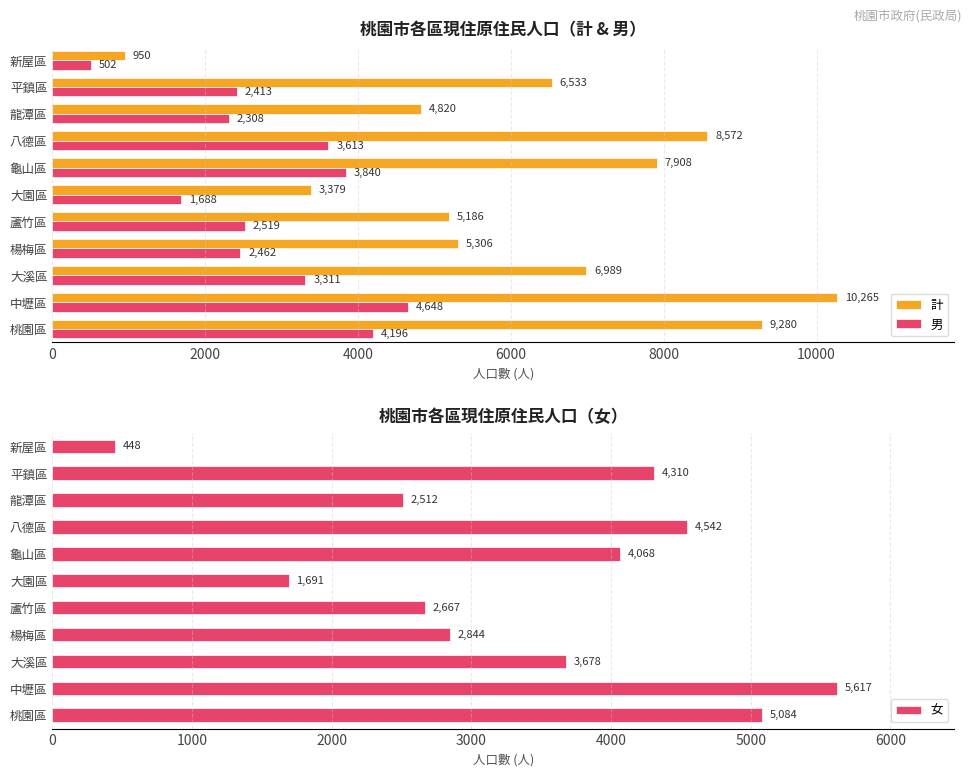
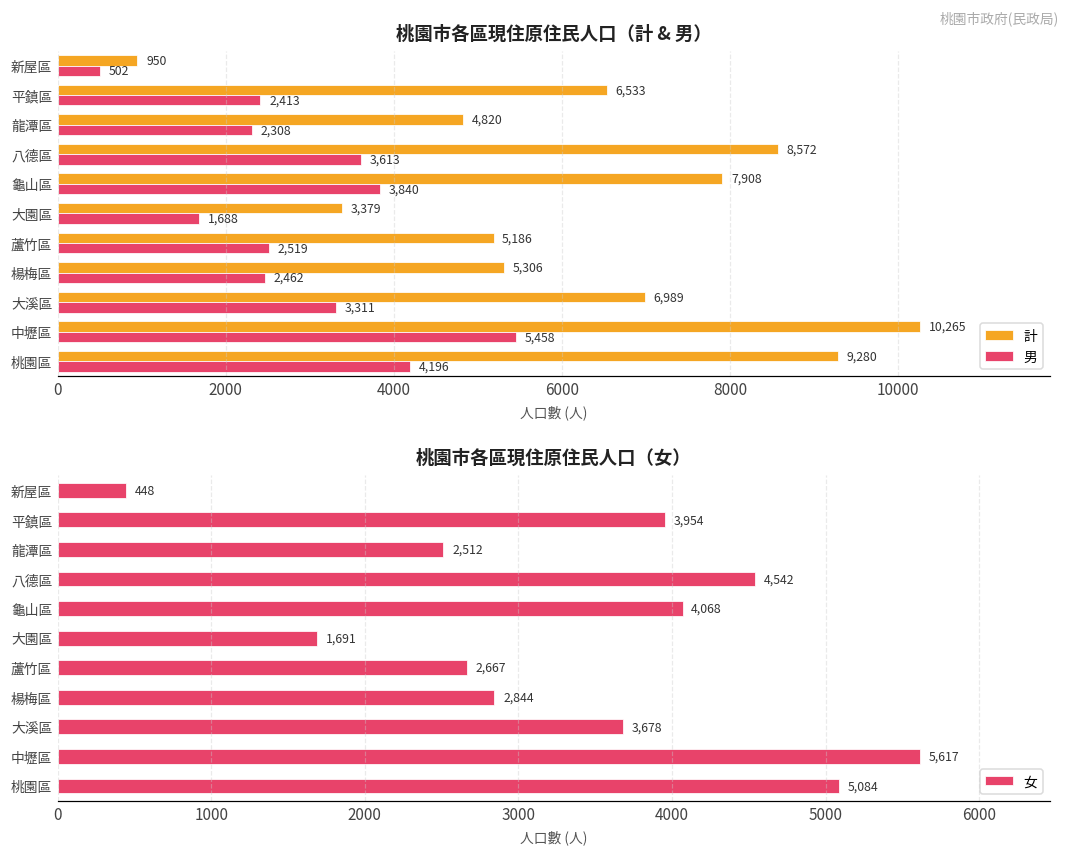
  {
    "桃園市各區現住原住民人口（計 & 男）": {
      "計": {
        "新屋區": "950",
        "平鎮區": "6,533",
        "龍潭區": "4,820",
        "八德區": "8,572",
        "龜山區": "7,908",
        "大園區": "3,379",
        "蘆竹區": "5,186",
        "楊梅區": "5,306",
        "大溪區": "6,989",
        "中壢區": "10,265",
        "桃園區": "9,280"
      },
      "男": {
        "新屋區": "502",
        "平鎮區": "2,413",
        "龍潭區": "2,308",
        "八德區": "3,613",
        "龜山區": "3,840",
        "大園區": "1,688",
        "蘆竹區": "2,519",
        "楊梅區": "2,462",
        "大溪區": "3,311",
-       "中壢區": "4,648",
+       "中壢區": "5,458",
        "桃園區": "4,196"
      }
    },
    "桃園市各區現住原住民人口（女）": {
      "新屋區": "448",
-     "平鎮區": "4,310",
+     "平鎮區": "3,954",
      "龍潭區": "2,512",
      "八德區": "4,542",
      "龜山區": "4,068",
      "大園區": "1,691",
      "蘆竹區": "2,667",
      "楊梅區": "2,844",
      "大溪區": "3,678",
      "中壢區": "5,617",
      "桃園區": "5,084"
    }
  }
